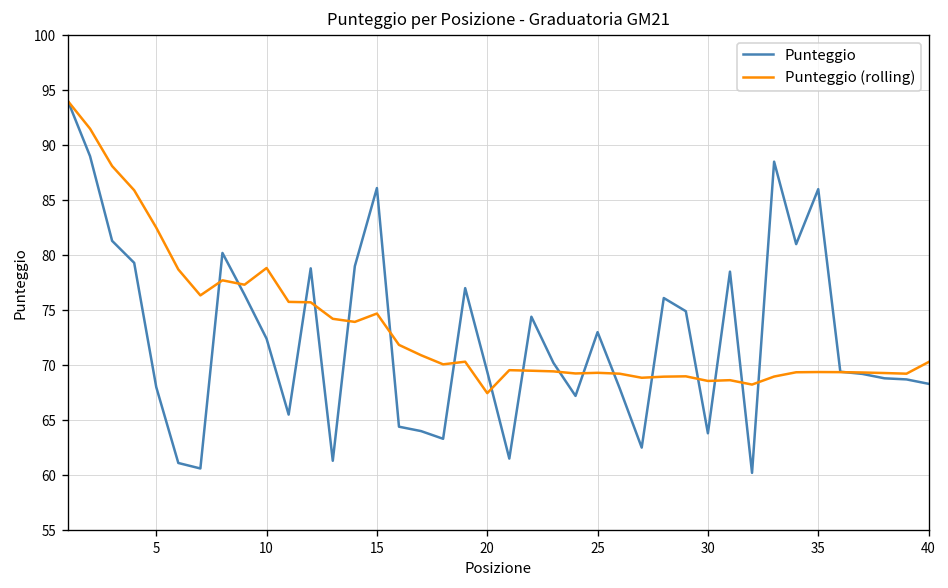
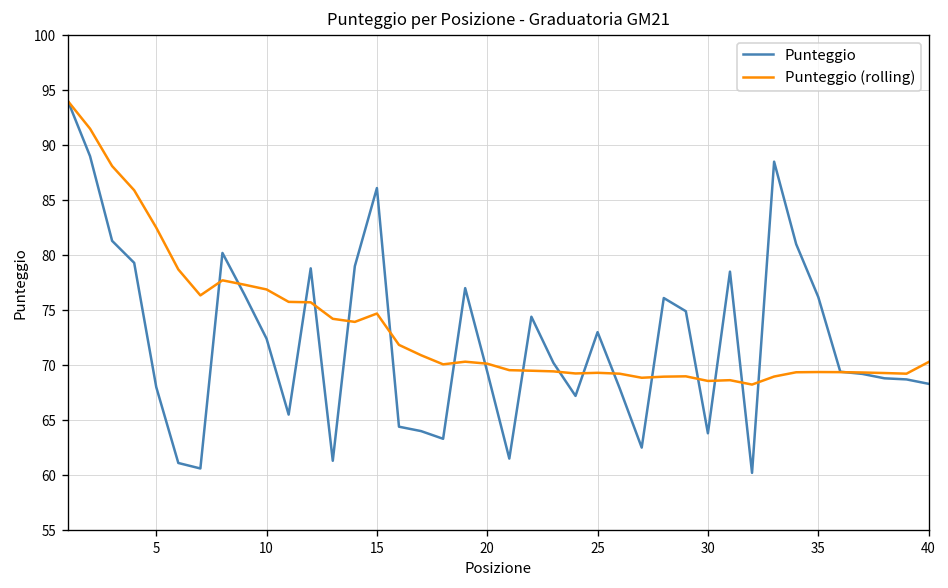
  {
    "Punteggio": {
      "5": 68,
      "10": 72,
      "15": 86,
      "20": 69,
      "25": 73,
      "30": 64,
-     "35": 86,
+     "35": 76,
      "40": 68
    },
    "Punteggio (rolling)": {
      "5": 83,
-     "10": 79,
+     "10": 77,
      "15": 75,
-     "20": 67,
+     "20": 70,
      "25": 69,
      "30": 69,
      "35": 69,
      "40": 70
    }
  }
